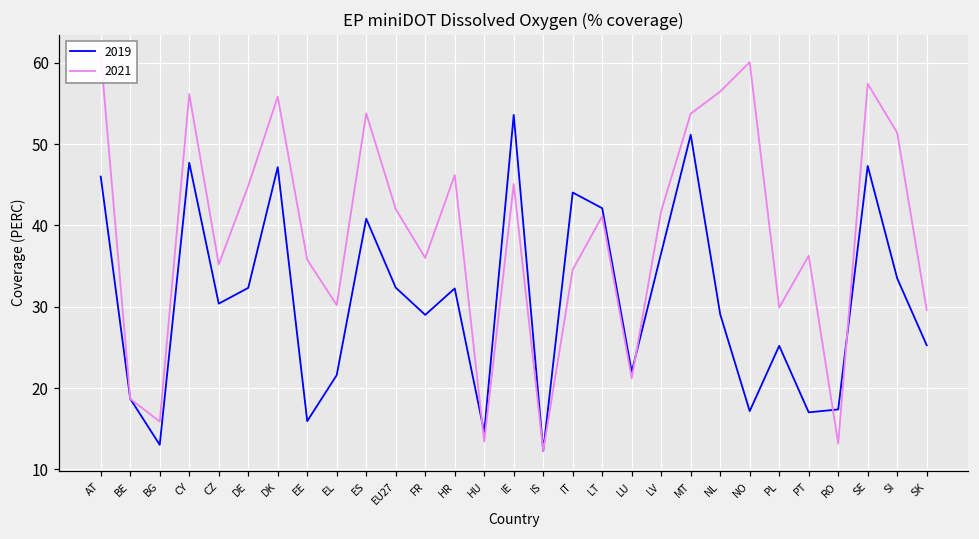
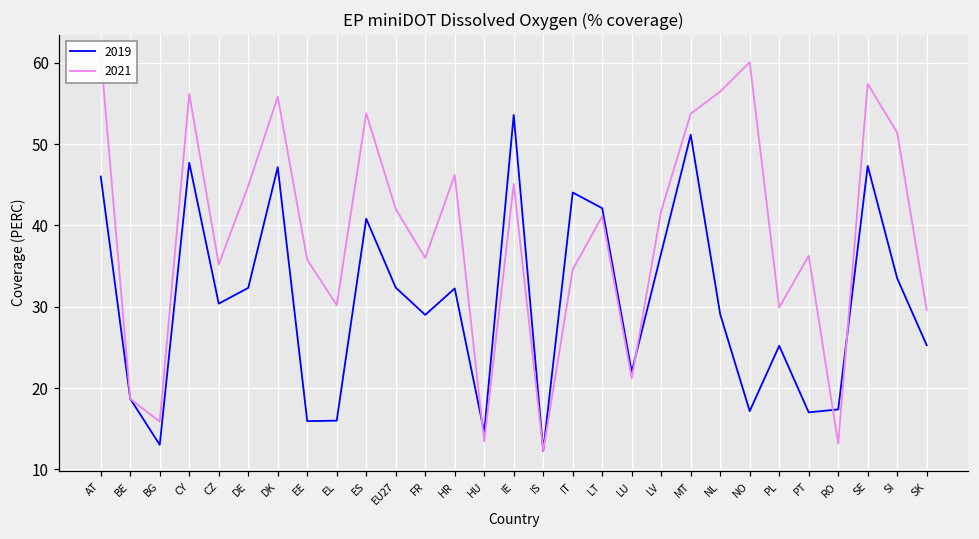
  {
    "2019": {
      "AT": 46,
      "BG": 13,
      "CY": 48,
      "CZ": 30,
      "DE": 32,
      "DK": 47,
      "EE": 16,
-     "EL": 22,
+     "EL": 16,
      "ES": 41,
      "EU27": 32,
      "FR": 29,
      "HR": 32,
      "HU": 15,
      "IE": 54,
      "IT": 44,
      "LT": 42,
      "LU": 22,
      "LV": 37,
      "MT": 51,
      "NL": 29,
      "NO": 17,
      "PL": 25,
      "PT": 17,
      "RO": 17,
      "SE": 47,
      "SI": 33,
      "SK": 25
    },
    "2021": {
      "BG": 16,
      "CY": 56,
      "CZ": 35,
      "DE": 45,
      "DK": 56,
      "EE": 36,
      "EL": 30,
      "ES": 54,
      "EU27": 42,
      "FR": 36,
      "HR": 46,
      "HU": 13,
      "IE": 45,
      "IT": 35,
      "LT": 41,
      "LU": 21,
      "LV": 42,
      "MT": 54,
      "NL": 56,
      "NO": 60,
      "PL": 30,
      "PT": 36,
      "RO": 13,
      "SE": 57,
      "SI": 51,
      "SK": 30
    }
  }
